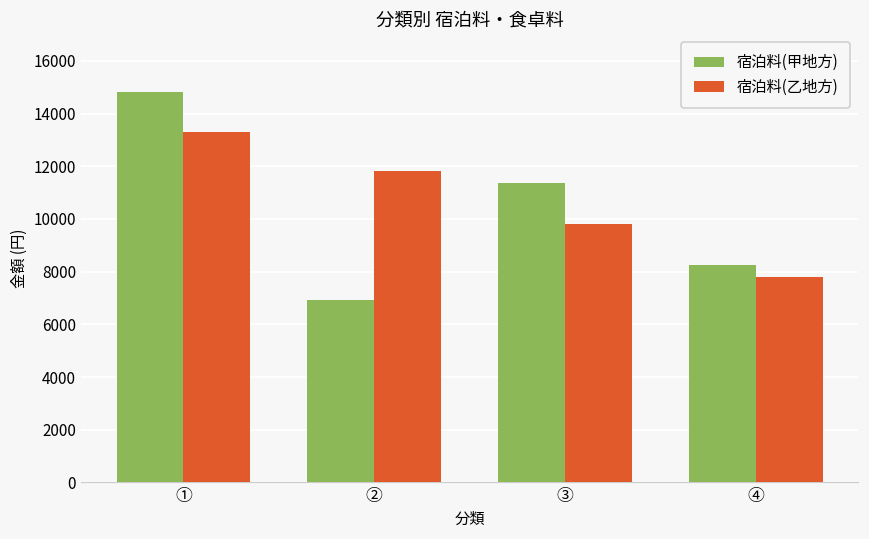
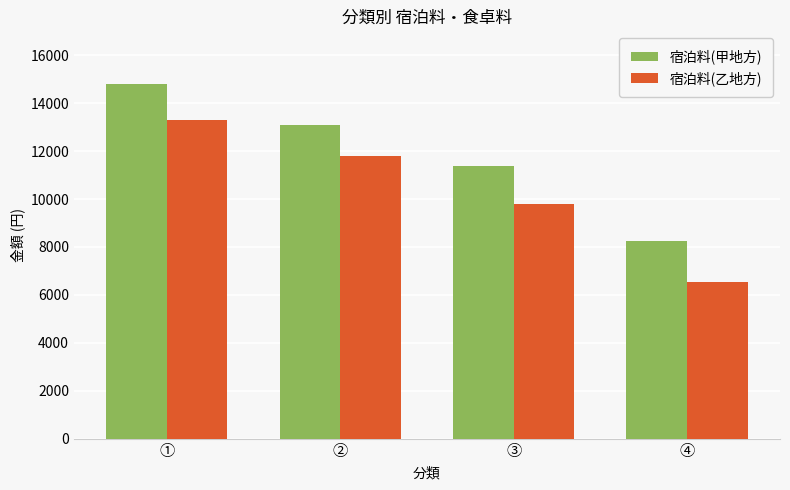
  {
    "宿泊料(甲地方)": {
      "①": 14800,
-     "②": 6900,
+     "②": 13100,
      "③": 11400,
      "④": 8300
    },
    "宿泊料(乙地方)": {
      "①": 13300,
      "②": 11800,
      "③": 9800,
-     "④": 7800
+     "④": 6500
    }
  }
